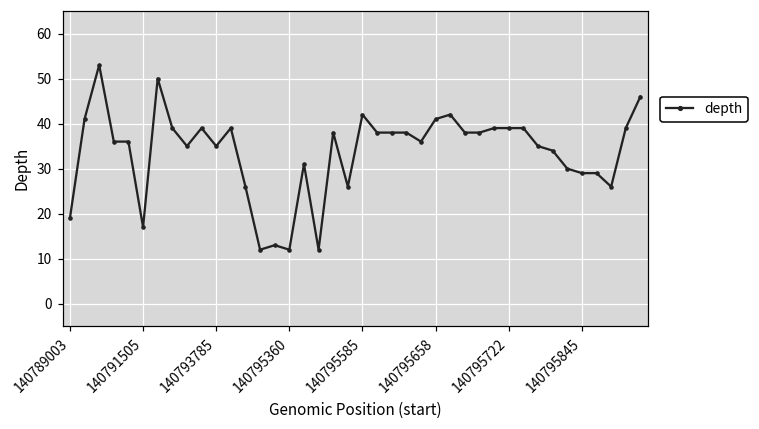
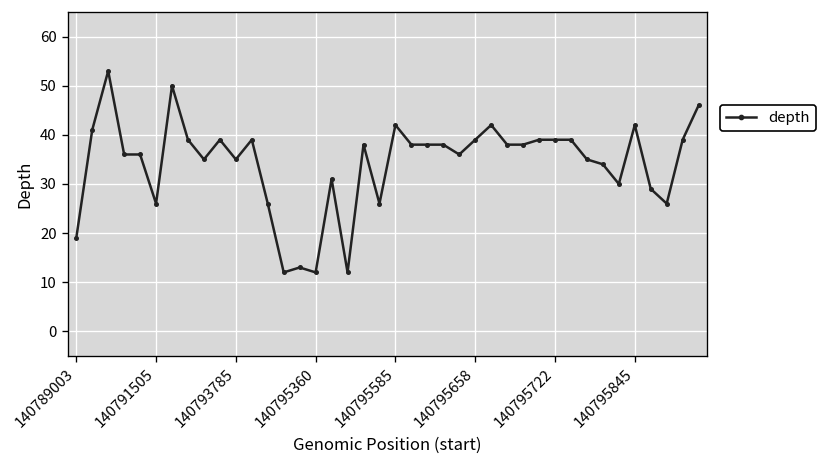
  {
    "140789003": 19,
-   "140791505": 17,
+   "140791505": 26,
    "140793785": 35,
    "140795360": 12,
    "140795585": 42,
-   "140795658": 41,
+   "140795658": 39,
    "140795722": 39,
-   "140795845": 29
+   "140795845": 42
  }
